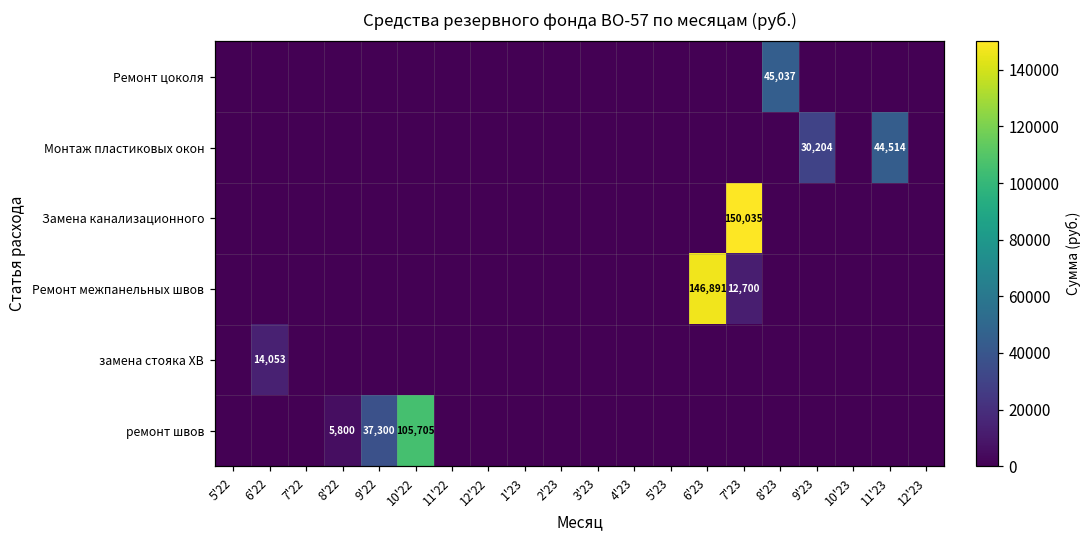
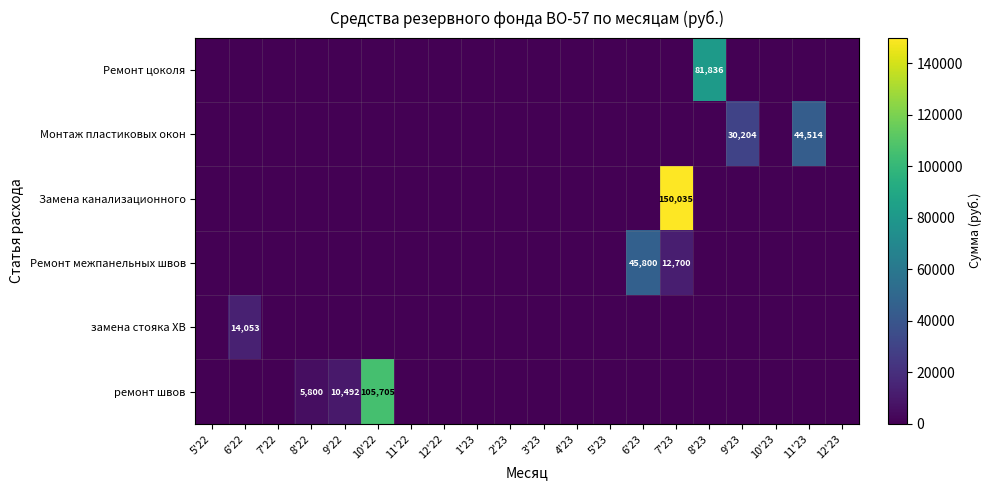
  {
    "Ремонт цоколя": {
-     "8'23": "45,037"
+     "8'23": "81,836"
    },
    "Монтаж пластиковых окон": {
      "9'23": "30,204",
      "11'23": "44,514"
    },
    "Замена канализационного": {
      "7'23": "150,035"
    },
    "Ремонт межпанельных швов": {
-     "6'23": "146,891",
+     "6'23": "45,800",
      "7'23": "12,700"
    },
    "замена стояка ХВ": {
      "6'22": "14,053"
    },
    "ремонт швов": {
      "8'22": "5,800",
-     "9'22": "37,300",
+     "9'22": "10,492",
      "10'22": "105,705"
    }
  }
